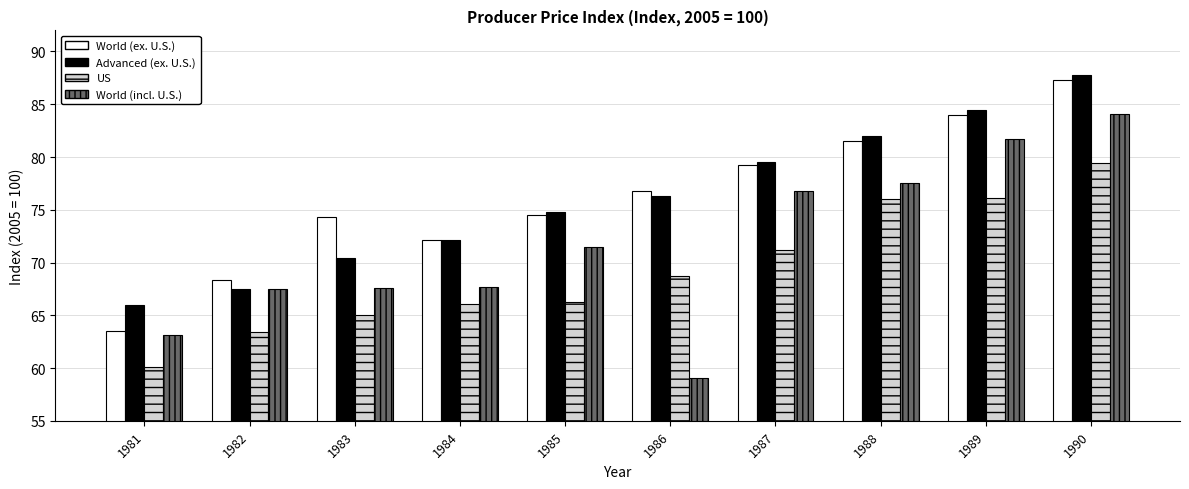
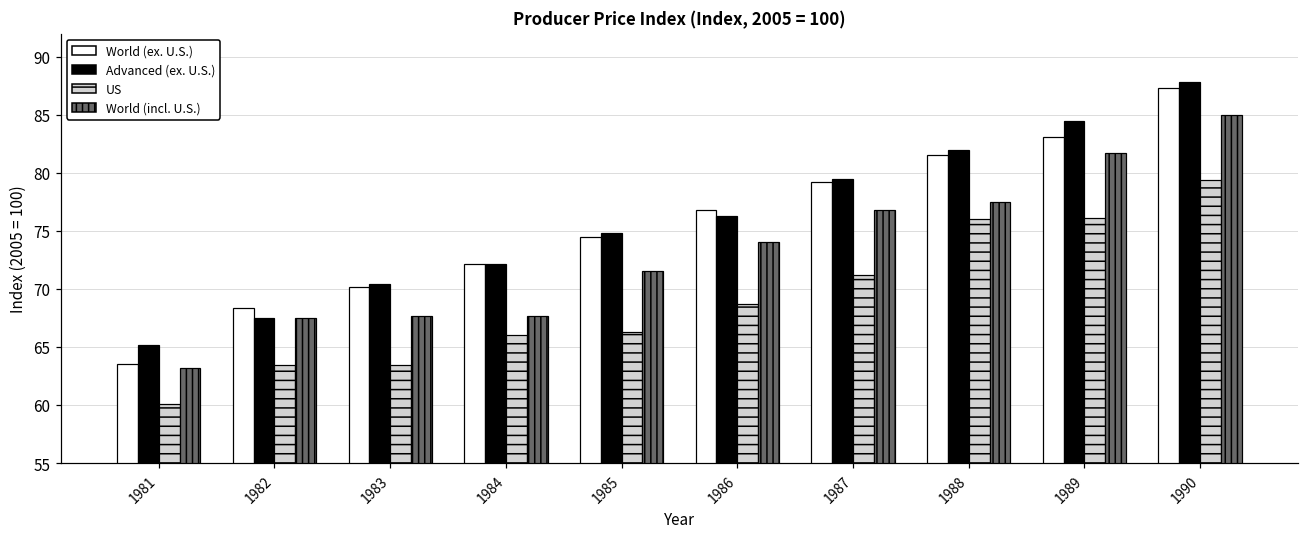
  {
    "World (ex. U.S.)": {
      "1981": 63.5,
      "1982": 68.3,
-     "1983": 74.4,
+     "1983": 70.1,
      "1984": 72.2,
      "1985": 74.5,
      "1986": 76.8,
      "1987": 79.2,
      "1988": 81.5,
-     "1989": 84.0,
+     "1989": 83.1,
      "1990": 87.3
    },
    "Advanced (ex. U.S.)": {
-     "1981": 66.0,
+     "1981": 65.2,
      "1982": 67.5,
      "1983": 70.4,
      "1984": 72.2,
      "1985": 74.8,
      "1986": 76.3,
      "1987": 79.5,
      "1988": 82.0,
      "1989": 84.5,
      "1990": 87.8
    },
    "US": {
      "1981": 60.1,
      "1982": 63.4,
-     "1983": 65.0,
+     "1983": 63.4,
      "1984": 66.1,
      "1985": 66.3,
      "1986": 68.7,
      "1987": 71.2,
      "1988": 76.0,
      "1989": 76.1,
      "1990": 79.4
    },
    "World (incl. U.S.)": {
      "1981": 63.2,
      "1982": 67.5,
      "1983": 67.6,
      "1984": 67.7,
      "1985": 71.5,
-     "1986": 59.1,
+     "1986": 74.0,
      "1987": 76.8,
      "1988": 77.5,
      "1989": 81.7,
-     "1990": 84.1
+     "1990": 85.0
    }
  }
